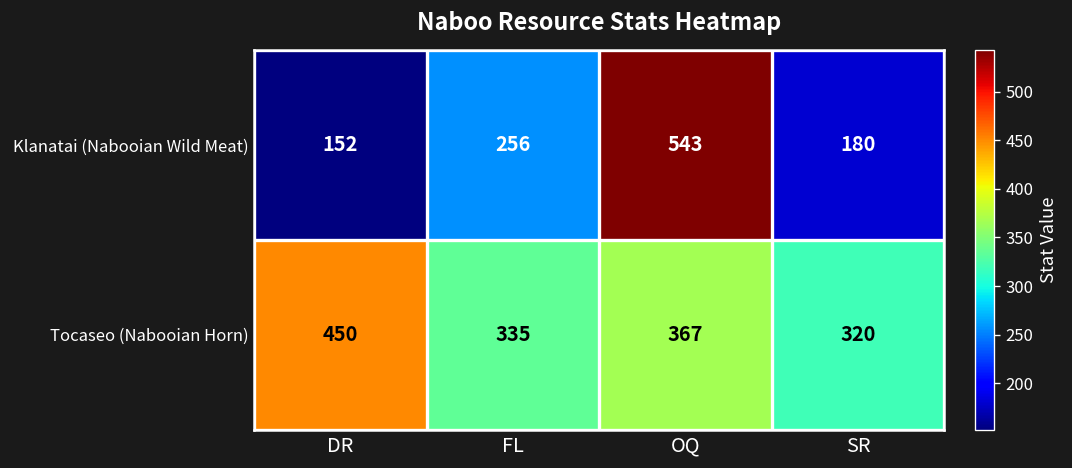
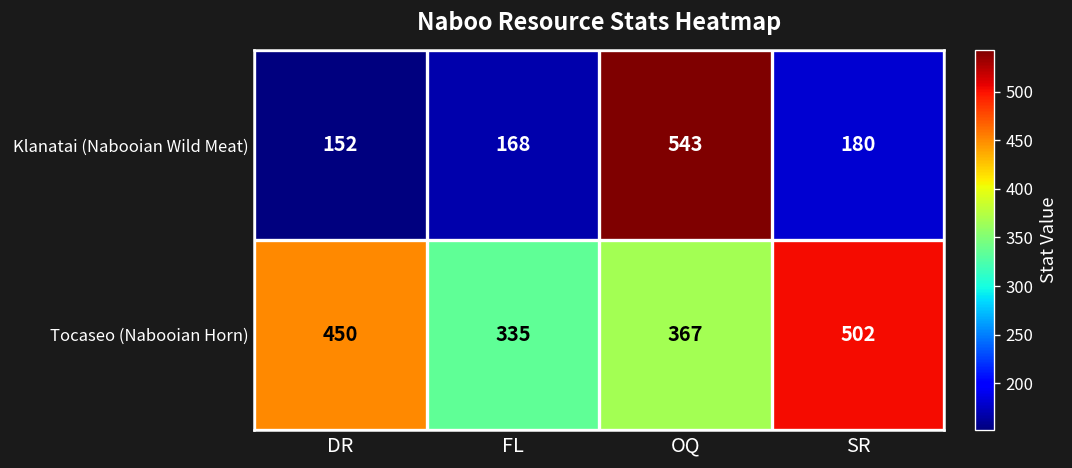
  {
    "Klanatai (Nabooian Wild Meat)": {
      "DR": 152,
-     "FL": 256,
+     "FL": 168,
      "OQ": 543,
      "SR": 180
    },
    "Tocaseo (Nabooian Horn)": {
      "DR": 450,
      "FL": 335,
      "OQ": 367,
-     "SR": 320
+     "SR": 502
    }
  }
